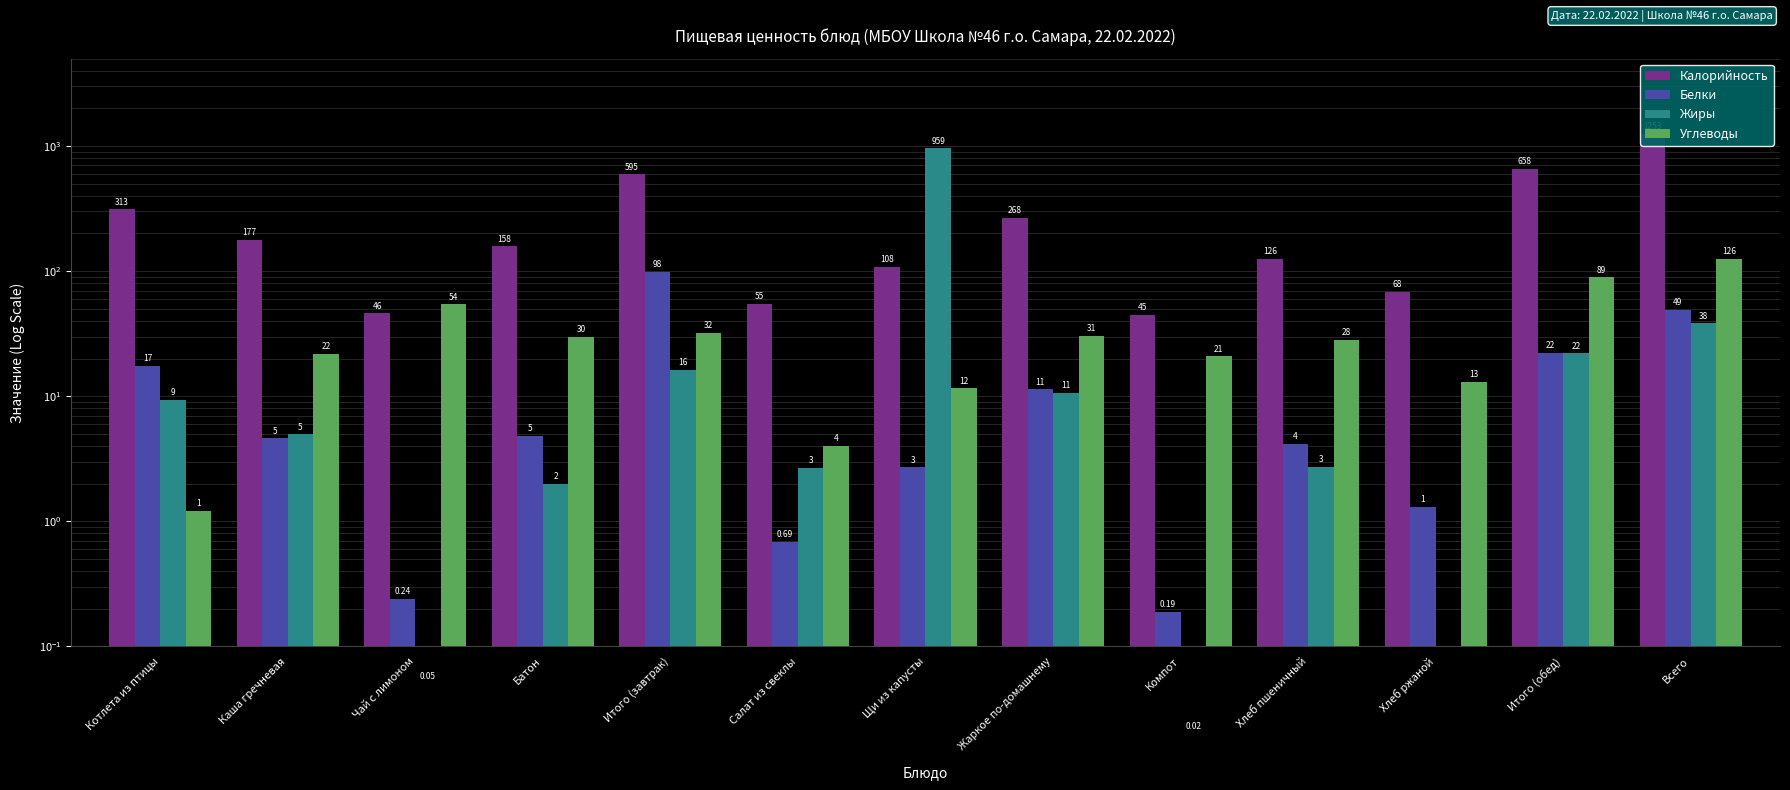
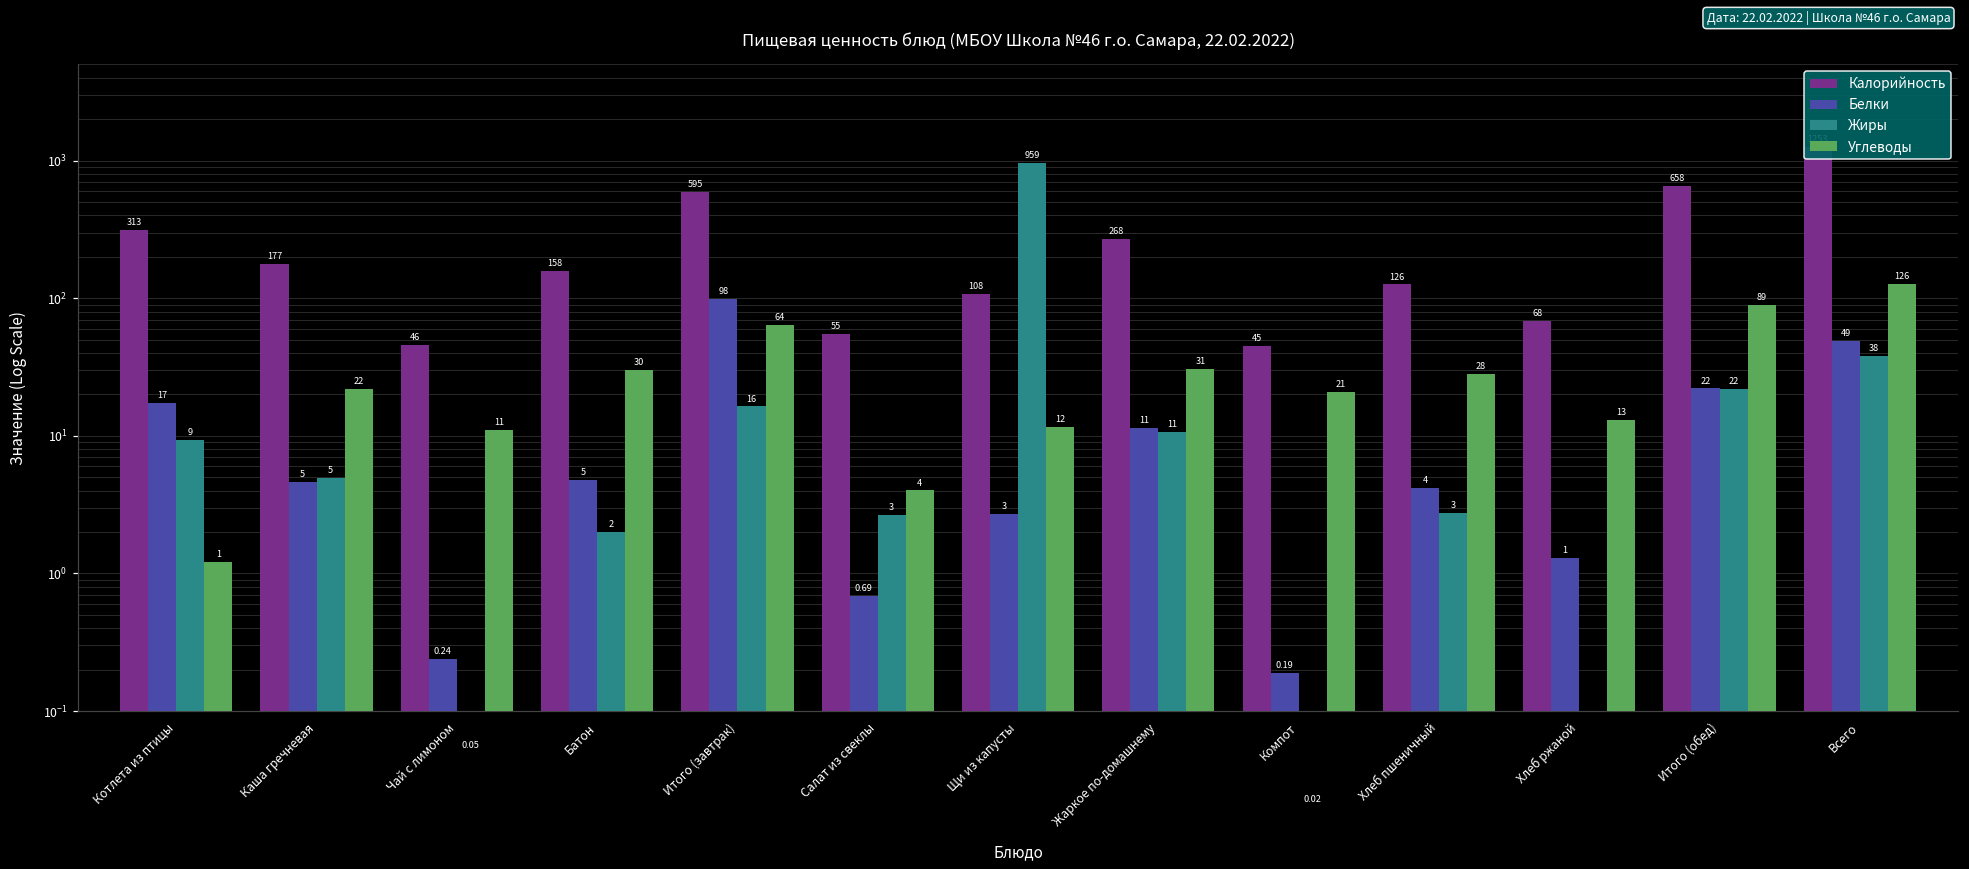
  {
    "Калорийность": {
      "Котлета из птицы": 313,
      "Каша гречневая": 177,
      "Чай с лимоном": 46,
      "Батон": 158,
      "Итого (завтрак)": 595,
      "Салат из свеклы": 55,
      "Щи из капусты": 108,
      "Жаркое по-домашнему": 268,
      "Компот": 45,
      "Хлеб пшеничный": 126,
      "Хлеб ржаной": 68,
      "Итого (обед)": 658
    },
    "Белки": {
      "Котлета из птицы": 17,
      "Каша гречневая": 5,
      "Чай с лимоном": 0.24,
      "Батон": 5,
      "Итого (завтрак)": 98,
      "Салат из свеклы": 0.69,
      "Щи из капусты": 3,
      "Жаркое по-домашнему": 11,
      "Компот": 0.19,
      "Хлеб пшеничный": 4,
      "Хлеб ржаной": 1,
      "Итого (обед)": 22,
      "Всего": 49
    },
    "Жиры": {
      "Котлета из птицы": 9,
      "Каша гречневая": 5,
      "Батон": 2,
      "Итого (завтрак)": 16,
      "Салат из свеклы": 3,
      "Щи из капусты": 959,
      "Жаркое по-домашнему": 11,
      "Хлеб пшеничный": 3,
      "Итого (обед)": 22,
      "Всего": 38
    },
    "Углеводы": {
      "Котлета из птицы": 1,
      "Каша гречневая": 22,
-     "Чай с лимоном": 54,
+     "Чай с лимоном": 11,
      "Батон": 30,
-     "Итого (завтрак)": 32,
+     "Итого (завтрак)": 64,
      "Салат из свеклы": 4,
      "Щи из капусты": 12,
      "Жаркое по-домашнему": 31,
      "Компот": 21,
      "Хлеб пшеничный": 28,
      "Хлеб ржаной": 13,
      "Итого (обед)": 89,
      "Всего": 126
    }
  }
